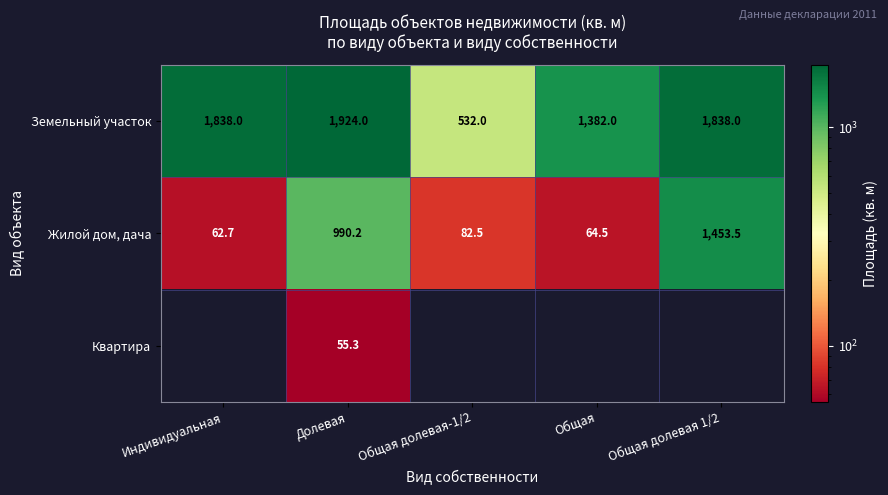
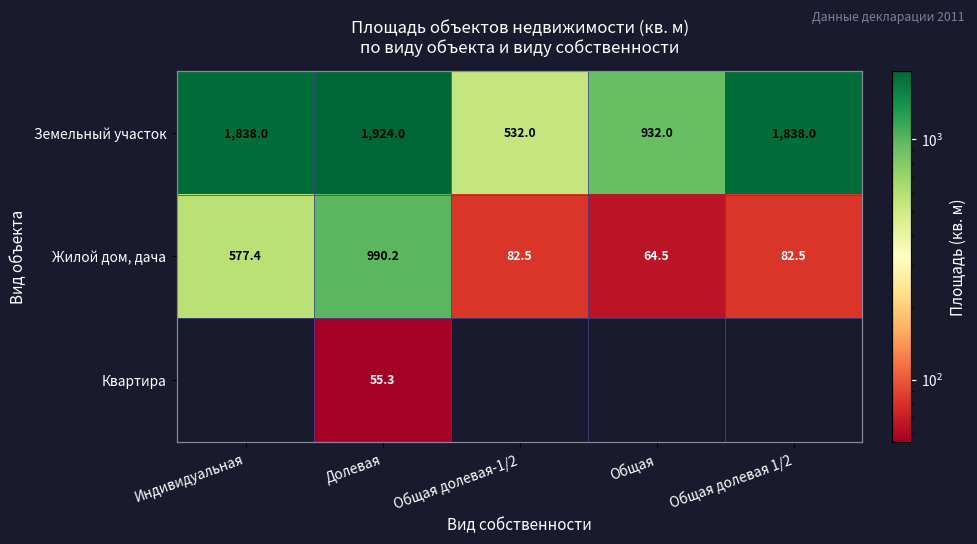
  {
    "Земельный участок": {
      "Индивидуальная": "1,838.0",
      "Долевая": "1,924.0",
      "Общая долевая-1/2": "532.0",
-     "Общая": "1,382.0",
+     "Общая": "932.0",
      "Общая долевая 1/2": "1,838.0"
    },
    "Жилой дом, дача": {
-     "Индивидуальная": "62.7",
+     "Индивидуальная": "577.4",
      "Долевая": "990.2",
      "Общая долевая-1/2": "82.5",
      "Общая": "64.5",
-     "Общая долевая 1/2": "1,453.5"
+     "Общая долевая 1/2": "82.5"
    },
    "Квартира": {
      "Долевая": "55.3"
    }
  }
